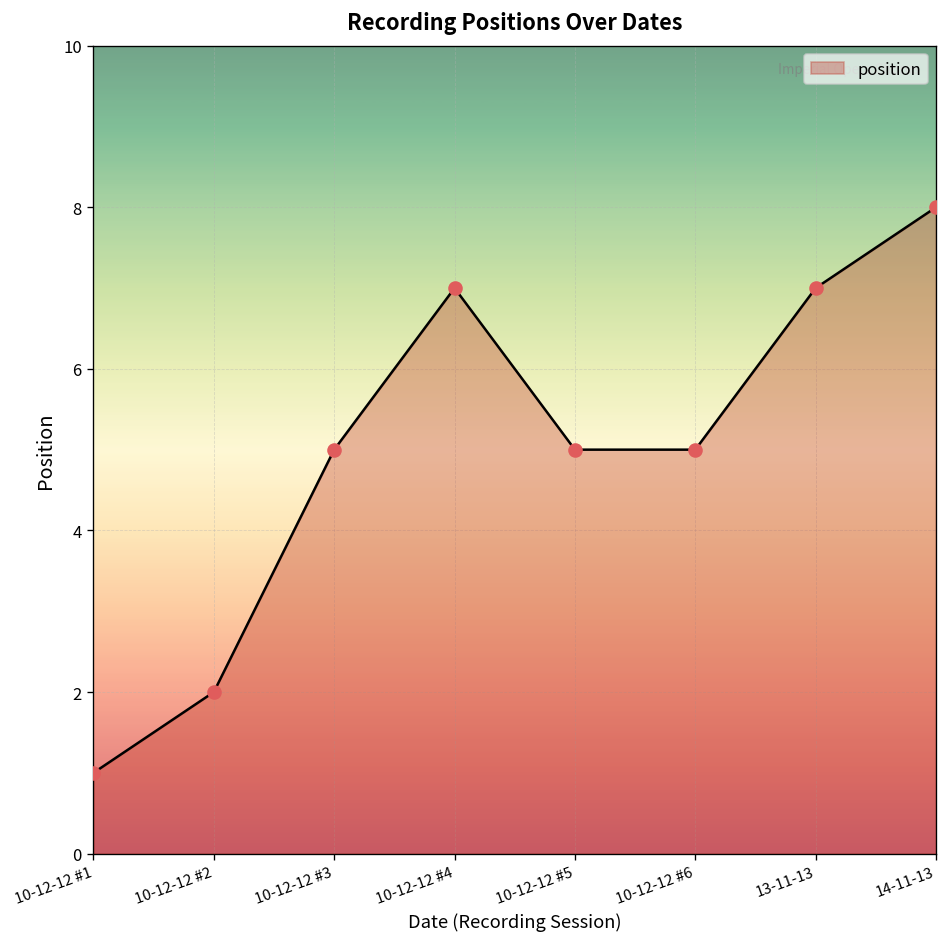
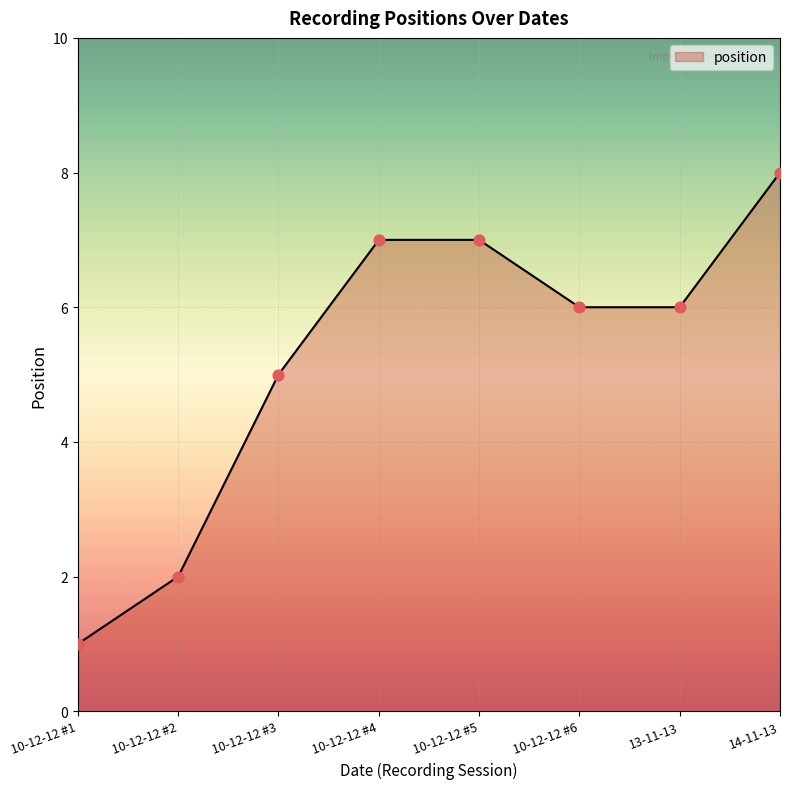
  {
    "10-12-12 #1": 1,
    "10-12-12 #2": 2,
    "10-12-12 #3": 5,
    "10-12-12 #4": 7,
-   "10-12-12 #5": 5,
-   "10-12-12 #6": 5,
-   "13-11-13": 7,
+   "10-12-12 #5": 7,
+   "10-12-12 #6": 6,
+   "13-11-13": 6,
    "14-11-13": 8
  }
